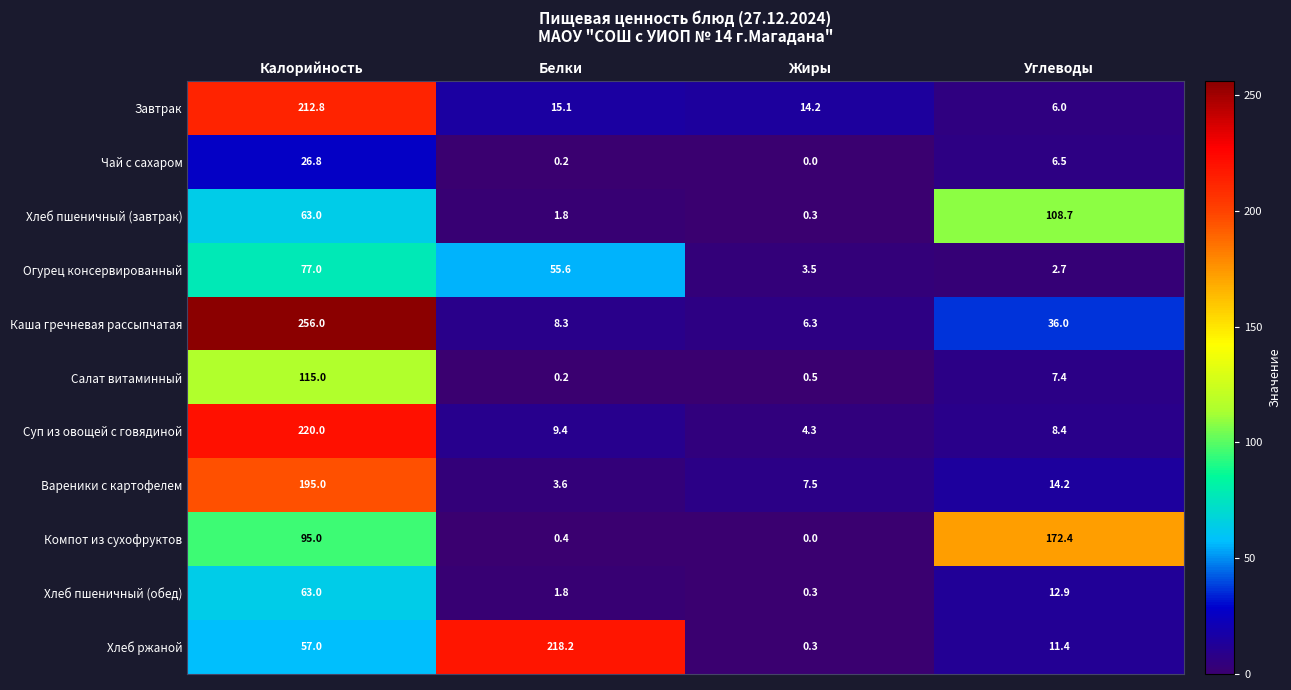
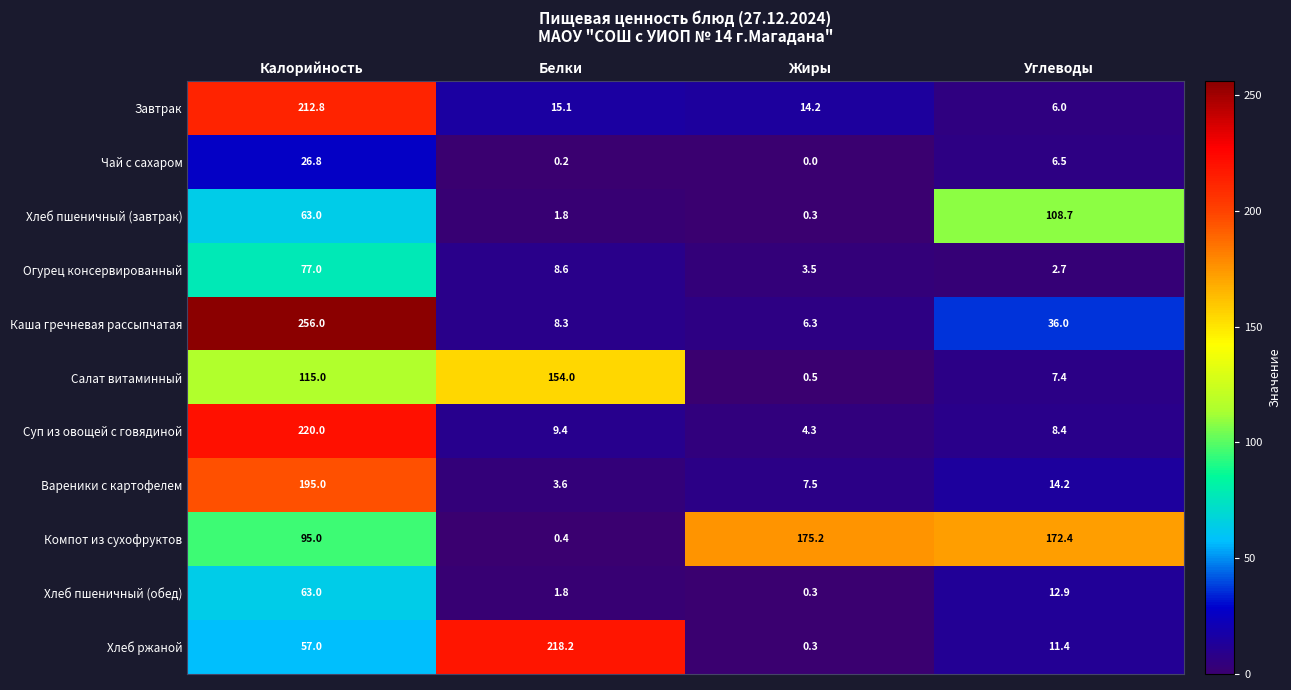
  {
    "Завтрак": {
      "Калорийность": 212.8,
      "Белки": 15.1,
      "Жиры": 14.2,
      "Углеводы": 6.0
    },
    "Чай с сахаром": {
      "Калорийность": 26.8,
      "Белки": 0.2,
      "Жиры": 0.0,
      "Углеводы": 6.5
    },
    "Хлеб пшеничный (завтрак)": {
      "Калорийность": 63.0,
      "Белки": 1.8,
      "Жиры": 0.3,
      "Углеводы": 108.7
    },
    "Огурец консервированный": {
      "Калорийность": 77.0,
-     "Белки": 55.6,
+     "Белки": 8.6,
      "Жиры": 3.5,
      "Углеводы": 2.7
    },
    "Каша гречневая рассыпчатая": {
      "Калорийность": 256.0,
      "Белки": 8.3,
      "Жиры": 6.3,
      "Углеводы": 36.0
    },
    "Салат витаминный": {
      "Калорийность": 115.0,
-     "Белки": 0.2,
+     "Белки": 154.0,
      "Жиры": 0.5,
      "Углеводы": 7.4
    },
    "Суп из овощей с говядиной": {
      "Калорийность": 220.0,
      "Белки": 9.4,
      "Жиры": 4.3,
      "Углеводы": 8.4
    },
    "Вареники с картофелем": {
      "Калорийность": 195.0,
      "Белки": 3.6,
      "Жиры": 7.5,
      "Углеводы": 14.2
    },
    "Компот из сухофруктов": {
      "Калорийность": 95.0,
      "Белки": 0.4,
-     "Жиры": 0.0,
+     "Жиры": 175.2,
      "Углеводы": 172.4
    },
    "Хлеб пшеничный (обед)": {
      "Калорийность": 63.0,
      "Белки": 1.8,
      "Жиры": 0.3,
      "Углеводы": 12.9
    },
    "Хлеб ржаной": {
      "Калорийность": 57.0,
      "Белки": 218.2,
      "Жиры": 0.3,
      "Углеводы": 11.4
    }
  }
